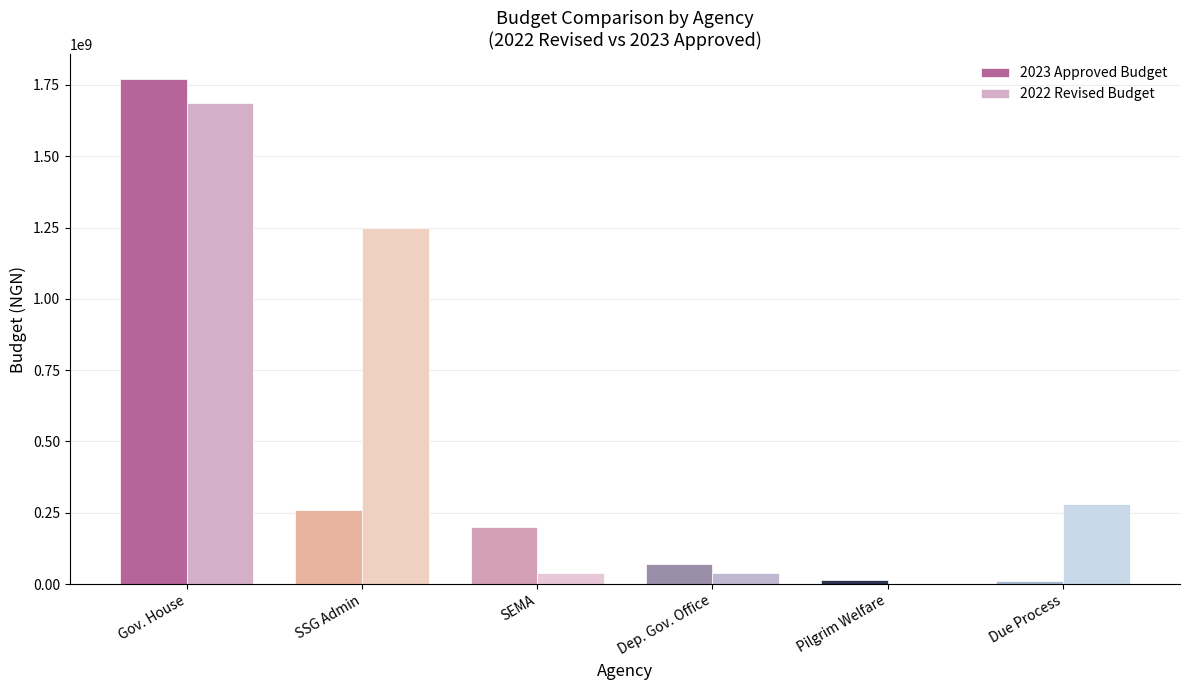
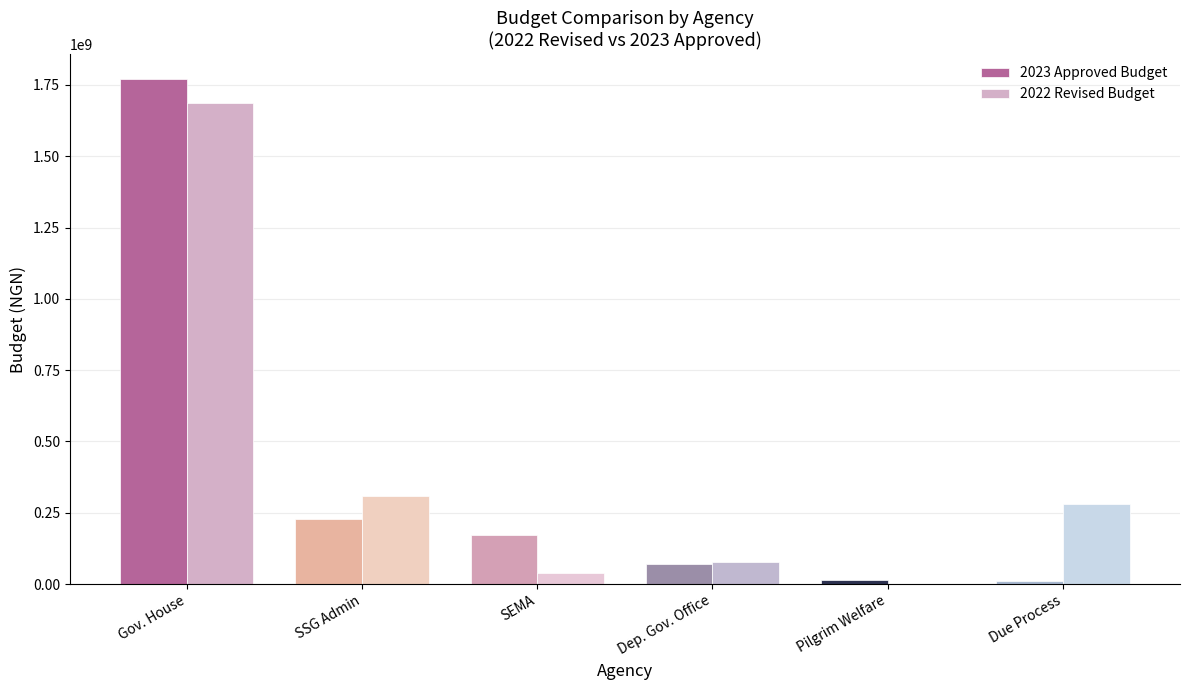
  {
    "2023 Approved Budget": {
      "Gov. House": 1770000000,
-     "SSG Admin": 260000000,
-     "SEMA": 200000000,
+     "SSG Admin": 230000000,
+     "SEMA": 170000000,
      "Dep. Gov. Office": 70000000,
      "Pilgrim Welfare": 10000000,
      "Due Process": 10000000
    },
    "2022 Revised Budget": {
      "Gov. House": 1690000000,
-     "SSG Admin": 1250000000,
+     "SSG Admin": 310000000,
      "SEMA": 40000000,
-     "Dep. Gov. Office": 40000000,
+     "Dep. Gov. Office": 80000000,
      "Pilgrim Welfare": 0,
      "Due Process": 280000000
    }
  }
